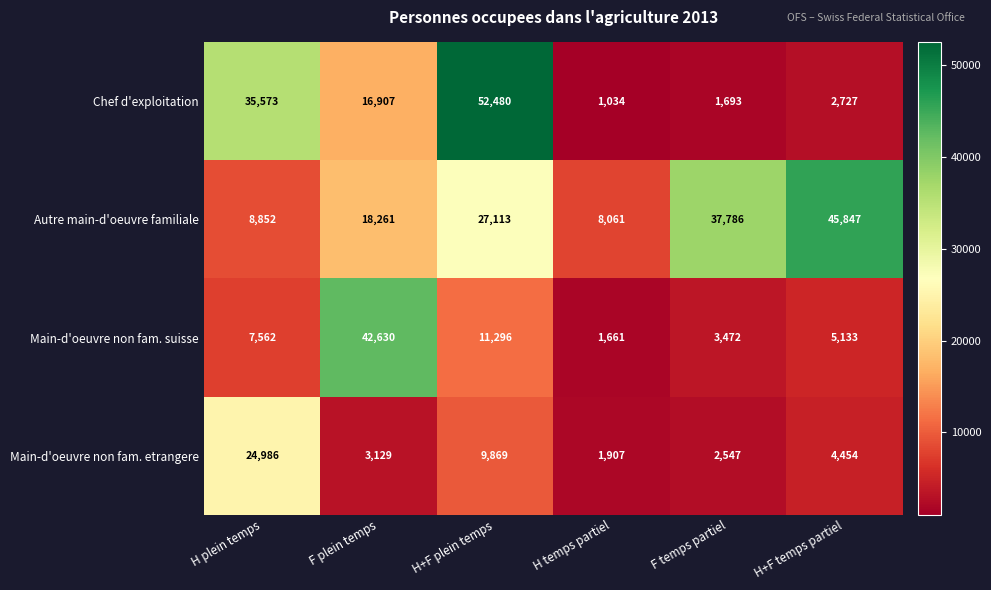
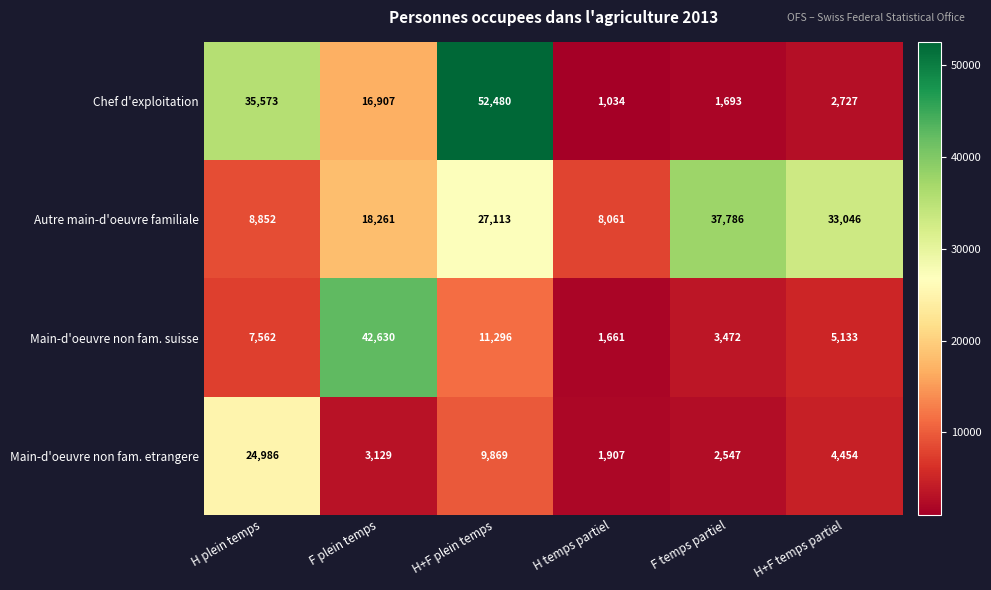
  {
    "Chef d'exploitation": {
      "H plein temps": "35,573",
      "F plein temps": "16,907",
      "H+F plein temps": "52,480",
      "H temps partiel": "1,034",
      "F temps partiel": "1,693",
      "H+F temps partiel": "2,727"
    },
    "Autre main-d'oeuvre familiale": {
      "H plein temps": "8,852",
      "F plein temps": "18,261",
      "H+F plein temps": "27,113",
      "H temps partiel": "8,061",
      "F temps partiel": "37,786",
-     "H+F temps partiel": "45,847"
+     "H+F temps partiel": "33,046"
    },
    "Main-d'oeuvre non fam. suisse": {
      "H plein temps": "7,562",
      "F plein temps": "42,630",
      "H+F plein temps": "11,296",
      "H temps partiel": "1,661",
      "F temps partiel": "3,472",
      "H+F temps partiel": "5,133"
    },
    "Main-d'oeuvre non fam. etrangere": {
      "H plein temps": "24,986",
      "F plein temps": "3,129",
      "H+F plein temps": "9,869",
      "H temps partiel": "1,907",
      "F temps partiel": "2,547",
      "H+F temps partiel": "4,454"
    }
  }
